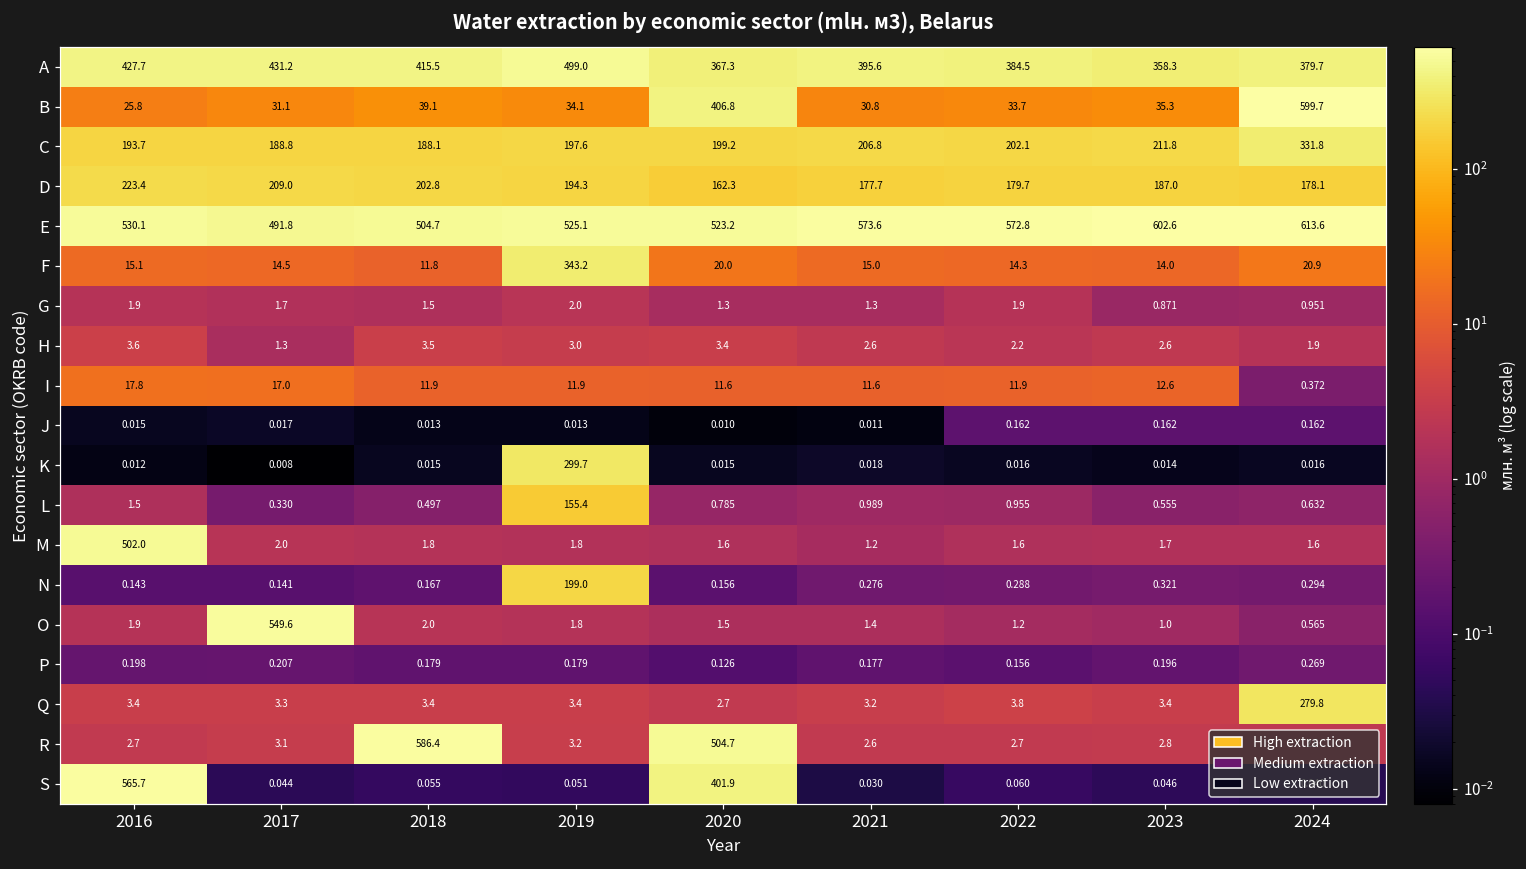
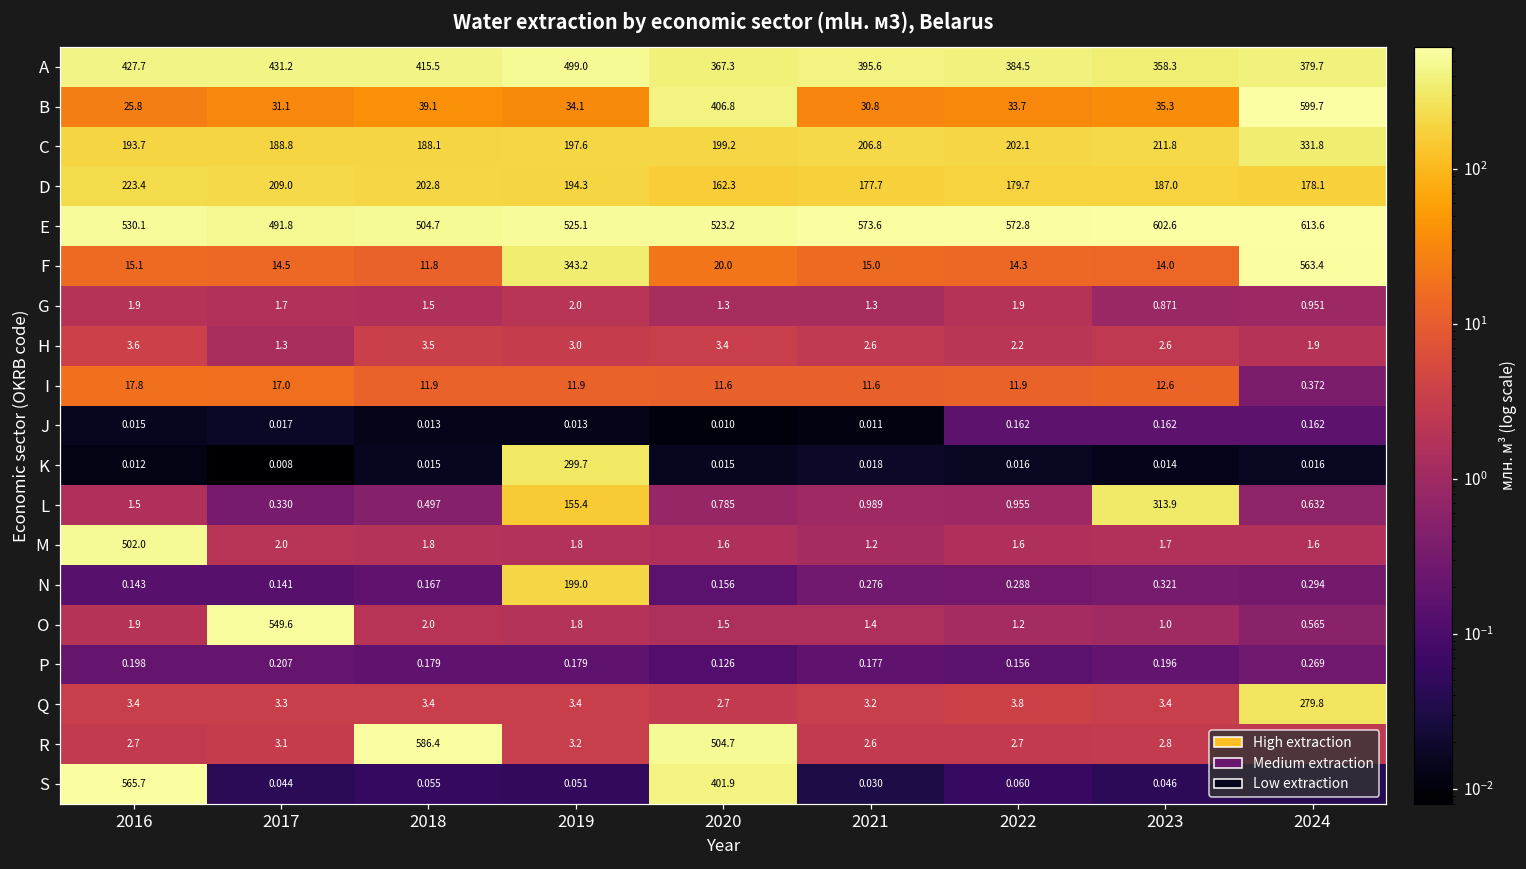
  {
    "A": {
      "2016": 427.7,
      "2017": 431.2,
      "2018": 415.5,
      "2019": 499.0,
      "2020": 367.3,
      "2021": 395.6,
      "2022": 384.5,
      "2023": 358.3,
      "2024": 379.7
    },
    "B": {
      "2016": 25.8,
      "2017": 31.1,
      "2018": 39.1,
      "2019": 34.1,
      "2020": 406.8,
      "2021": 30.8,
      "2022": 33.7,
      "2023": 35.3,
      "2024": 599.7
    },
    "C": {
      "2016": 193.7,
      "2017": 188.8,
      "2018": 188.1,
      "2019": 197.6,
      "2020": 199.2,
      "2021": 206.8,
      "2022": 202.1,
      "2023": 211.8,
      "2024": 331.8
    },
    "D": {
      "2016": 223.4,
      "2017": 209.0,
      "2018": 202.8,
      "2019": 194.3,
      "2020": 162.3,
      "2021": 177.7,
      "2022": 179.7,
      "2023": 187.0,
      "2024": 178.1
    },
    "E": {
      "2016": 530.1,
      "2017": 491.8,
      "2018": 504.7,
      "2019": 525.1,
      "2020": 523.2,
      "2021": 573.6,
      "2022": 572.8,
      "2023": 602.6,
      "2024": 613.6
    },
    "F": {
      "2016": 15.1,
      "2017": 14.5,
      "2018": 11.8,
      "2019": 343.2,
      "2020": 20.0,
      "2021": 15.0,
      "2022": 14.3,
      "2023": 14.0,
-     "2024": 20.9
+     "2024": 563.4
    },
    "G": {
      "2016": 1.9,
      "2017": 1.7,
      "2018": 1.5,
      "2019": 2.0,
      "2020": 1.3,
      "2021": 1.3,
      "2022": 1.9,
      "2023": 0.871,
      "2024": 0.951
    },
    "H": {
      "2016": 3.6,
      "2017": 1.3,
      "2018": 3.5,
      "2019": 3.0,
      "2020": 3.4,
      "2021": 2.6,
      "2022": 2.2,
      "2023": 2.6,
      "2024": 1.9
    },
    "I": {
      "2016": 17.8,
      "2017": 17.0,
      "2018": 11.9,
      "2019": 11.9,
      "2020": 11.6,
      "2021": 11.6,
      "2022": 11.9,
      "2023": 12.6,
      "2024": 0.372
    },
    "J": {
      "2016": 0.015,
      "2017": 0.017,
      "2018": 0.013,
      "2019": 0.013,
      "2020": 0.010,
      "2021": 0.011,
      "2022": 0.162,
      "2023": 0.162,
      "2024": 0.162
    },
    "K": {
      "2016": 0.012,
      "2017": 0.008,
      "2018": 0.015,
      "2019": 299.7,
      "2020": 0.015,
      "2021": 0.018,
      "2022": 0.016,
      "2023": 0.014,
      "2024": 0.016
    },
    "L": {
      "2016": 1.5,
      "2017": 0.330,
      "2018": 0.497,
      "2019": 155.4,
      "2020": 0.785,
      "2021": 0.989,
      "2022": 0.955,
-     "2023": 0.555,
+     "2023": 313.9,
      "2024": 0.632
    },
    "M": {
      "2016": 502.0,
      "2017": 2.0,
      "2018": 1.8,
      "2019": 1.8,
      "2020": 1.6,
      "2021": 1.2,
      "2022": 1.6,
      "2023": 1.7,
      "2024": 1.6
    },
    "N": {
      "2016": 0.143,
      "2017": 0.141,
      "2018": 0.167,
      "2019": 199.0,
      "2020": 0.156,
      "2021": 0.276,
      "2022": 0.288,
      "2023": 0.321,
      "2024": 0.294
    },
    "O": {
      "2016": 1.9,
      "2017": 549.6,
      "2018": 2.0,
      "2019": 1.8,
      "2020": 1.5,
      "2021": 1.4,
      "2022": 1.2,
      "2023": 1.0,
      "2024": 0.565
    },
    "P": {
      "2016": 0.198,
      "2017": 0.207,
      "2018": 0.179,
      "2019": 0.179,
      "2020": 0.126,
      "2021": 0.177,
      "2022": 0.156,
      "2023": 0.196,
      "2024": 0.269
    },
    "Q": {
      "2016": 3.4,
      "2017": 3.3,
      "2018": 3.4,
      "2019": 3.4,
      "2020": 2.7,
      "2021": 3.2,
      "2022": 3.8,
      "2023": 3.4,
      "2024": 279.8
    },
    "R": {
      "2016": 2.7,
      "2017": 3.1,
      "2018": 586.4,
      "2019": 3.2,
      "2020": 504.7,
      "2021": 2.6,
      "2022": 2.7,
      "2023": 2.8
    },
    "S": {
      "2016": 565.7,
      "2017": 0.044,
      "2018": 0.055,
      "2019": 0.051,
      "2020": 401.9,
      "2021": 0.030,
      "2022": 0.060,
      "2023": 0.046
    }
  }
